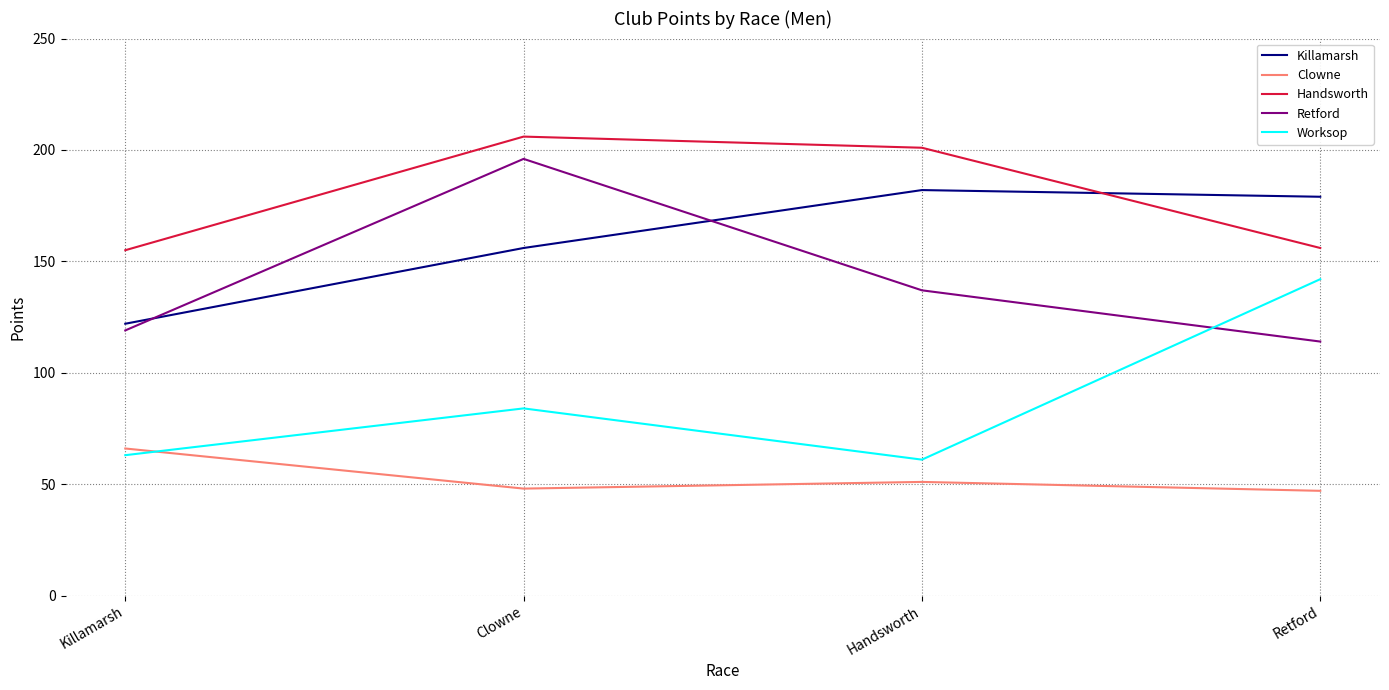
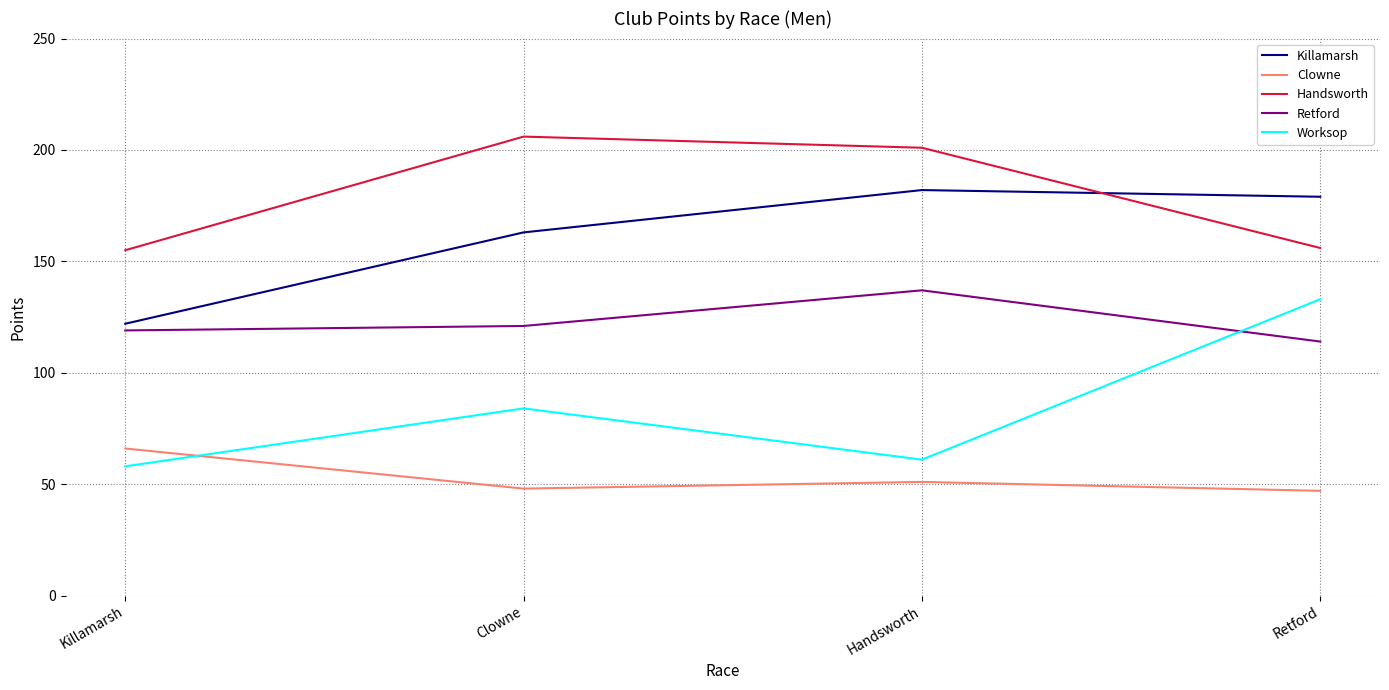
  {
    "Killamarsh": {
      "Killamarsh": 122,
-     "Clowne": 156,
+     "Clowne": 163,
      "Handsworth": 182,
      "Retford": 179
    },
    "Clowne": {
      "Killamarsh": 66,
      "Clowne": 48,
      "Handsworth": 51,
      "Retford": 47
    },
    "Handsworth": {
      "Killamarsh": 155,
      "Clowne": 206,
      "Handsworth": 201,
      "Retford": 156
    },
    "Retford": {
      "Killamarsh": 119,
-     "Clowne": 196,
+     "Clowne": 121,
      "Handsworth": 137,
      "Retford": 114
    },
    "Worksop": {
-     "Killamarsh": 63,
+     "Killamarsh": 58,
      "Clowne": 84,
      "Handsworth": 61,
-     "Retford": 142
+     "Retford": 133
    }
  }
